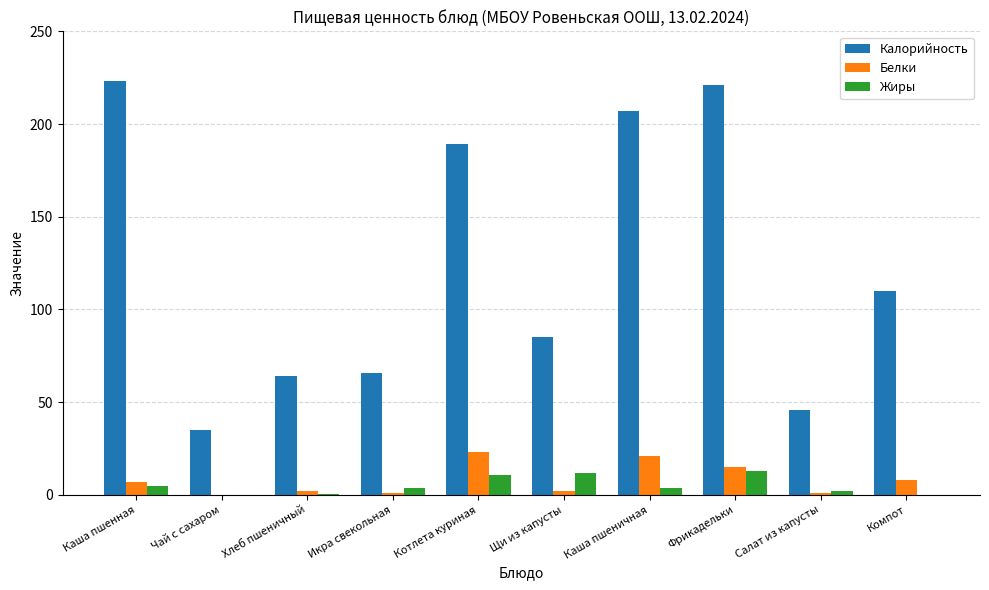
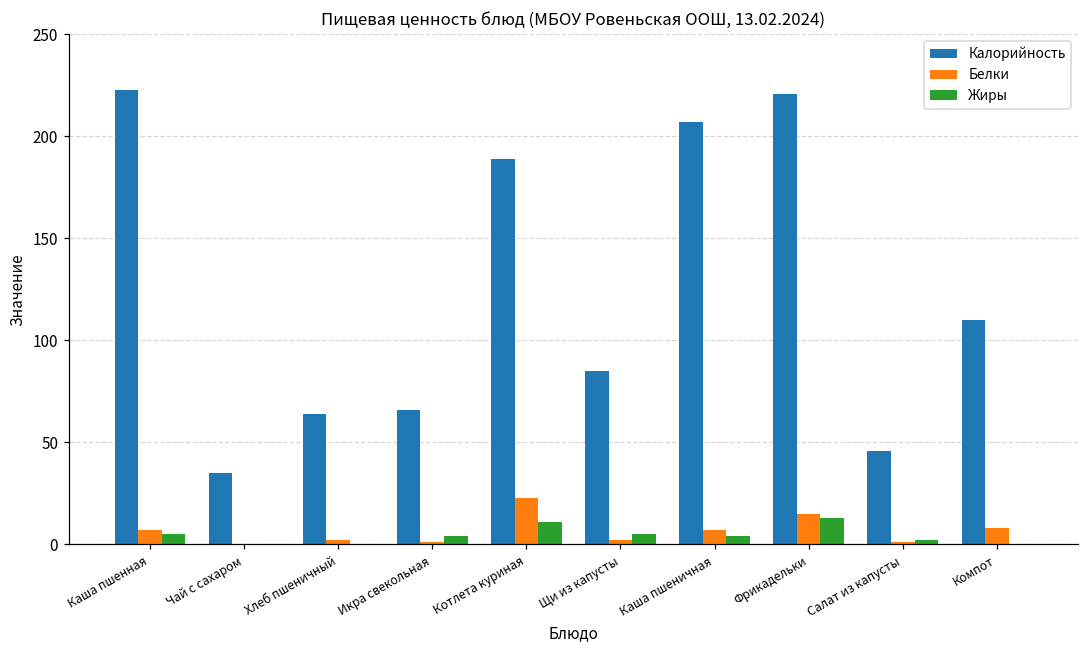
  {
    "Калорийность": {
      "Каша пшенная": 223,
      "Чай с сахаром": 35,
      "Хлеб пшеничный": 64,
      "Икра свекольная": 66,
      "Котлета куриная": 189,
      "Щи из капусты": 85,
      "Каша пшеничная": 207,
      "Фрикадельки": 221,
      "Салат из капусты": 46,
      "Компот": 110
    },
    "Белки": {
      "Каша пшенная": 7,
      "Чай с сахаром": 0,
      "Хлеб пшеничный": 2,
      "Котлета куриная": 23,
      "Щи из капусты": 2,
-     "Каша пшеничная": 21,
+     "Каша пшеничная": 7,
      "Фрикадельки": 15,
      "Компот": 8
    },
    "Жиры": {
      "Каша пшенная": 5,
      "Чай с сахаром": 0,
      "Икра свекольная": 4,
      "Котлета куриная": 11,
-     "Щи из капусты": 12,
+     "Щи из капусты": 5,
      "Каша пшеничная": 4,
      "Фрикадельки": 13,
      "Салат из капусты": 2
    }
  }
